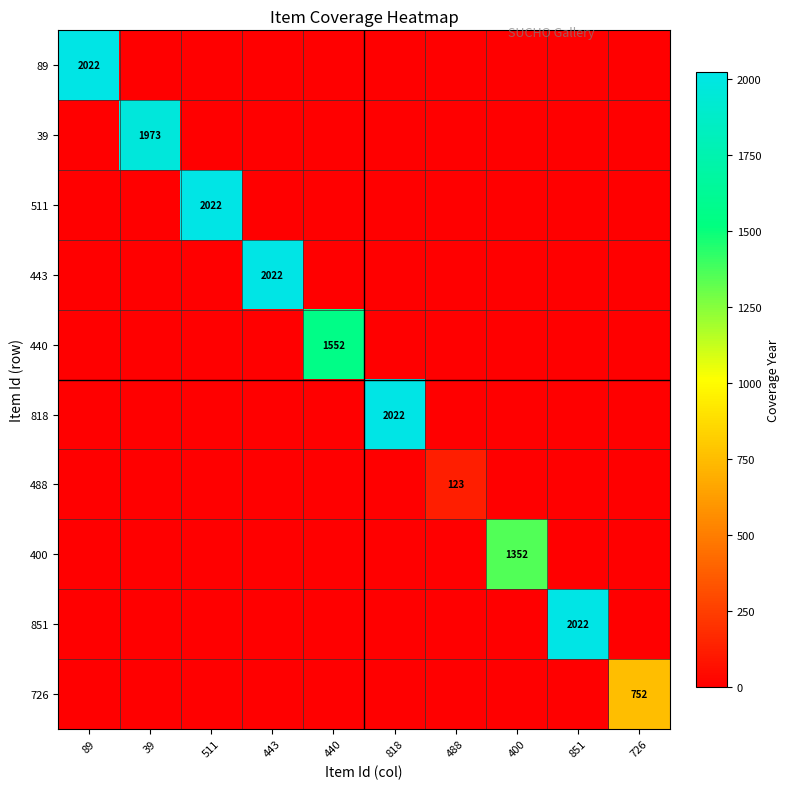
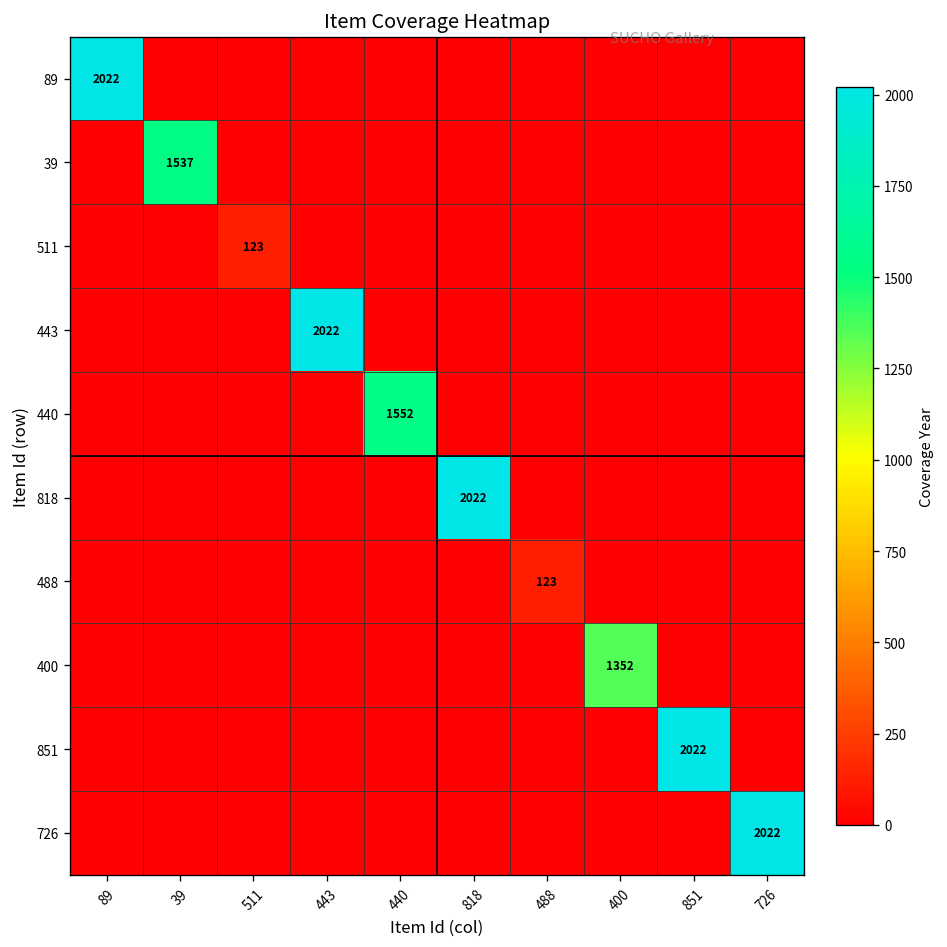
  {
    "89": {
      "89": 2022
    },
    "39": {
-     "39": 1973
+     "39": 1537
    },
    "511": {
-     "511": 2022
+     "511": 123
    },
    "443": {
      "443": 2022
    },
    "440": {
      "440": 1552
    },
    "818": {
      "818": 2022
    },
    "488": {
      "488": 123
    },
    "400": {
      "400": 1352
    },
    "851": {
      "851": 2022
    },
    "726": {
-     "726": 752
+     "726": 2022
    }
  }
